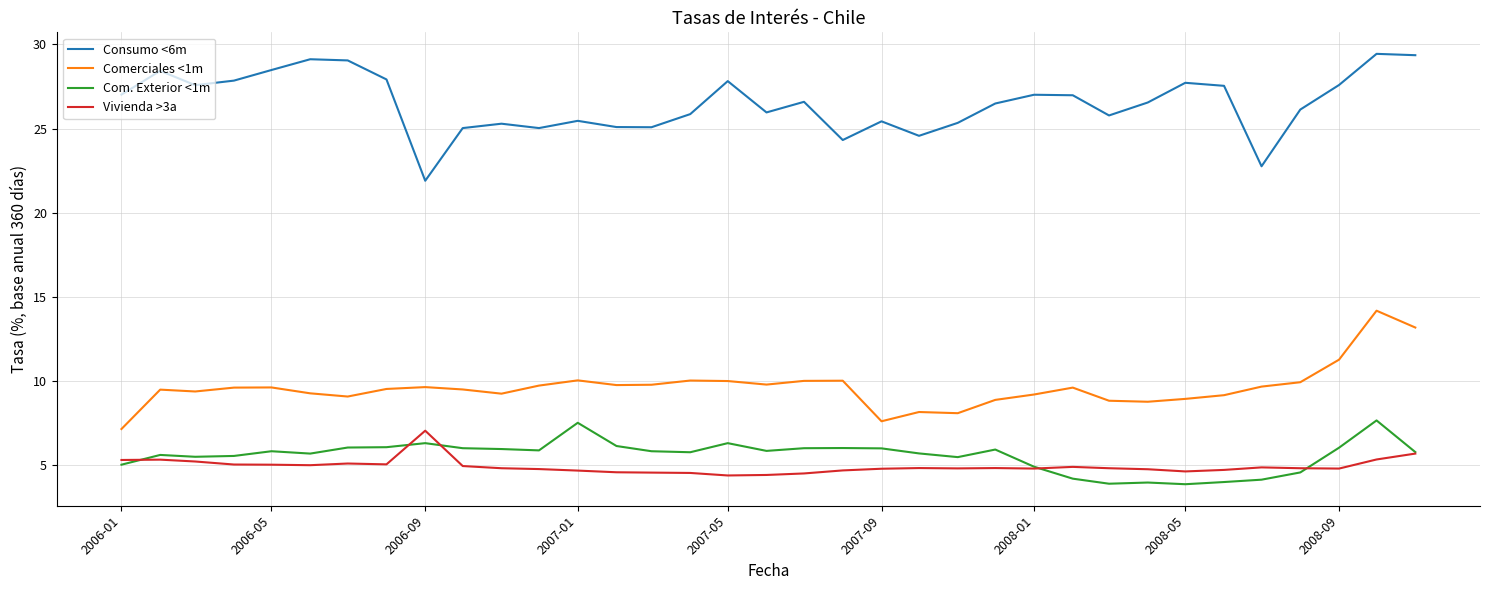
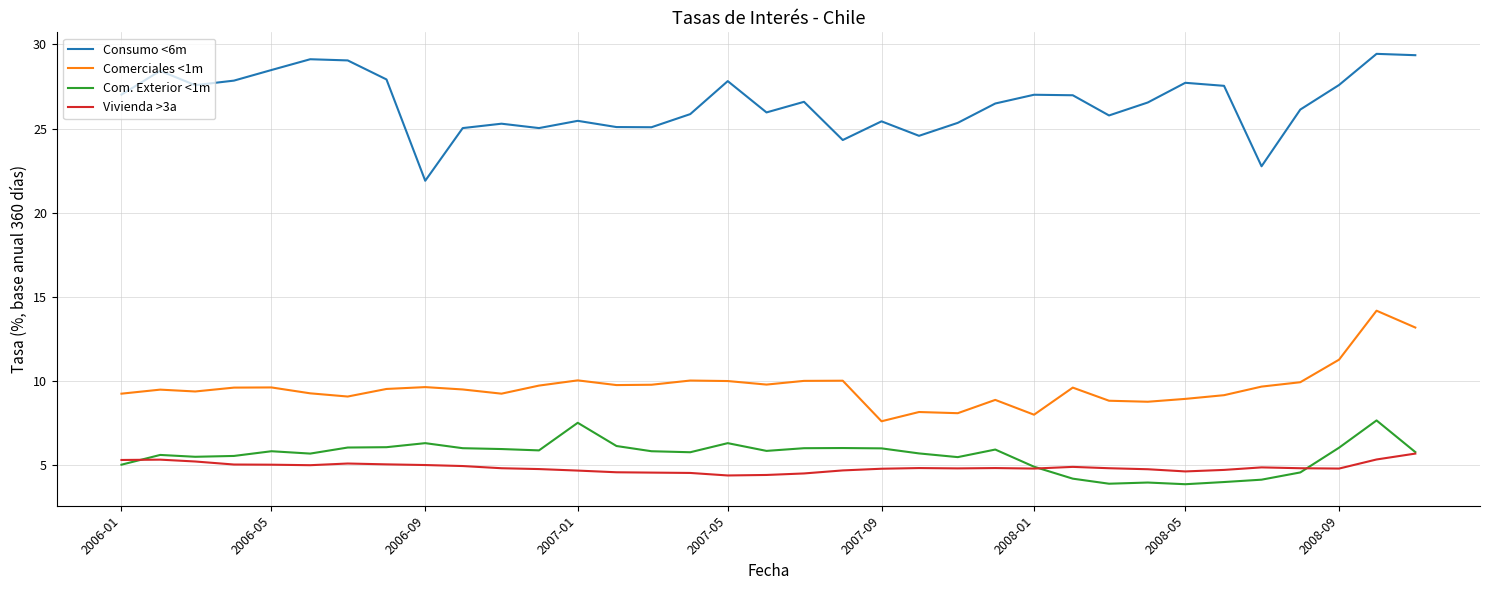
  {
    "Consumo <6m": {
      "2006-05": 28.5,
      "2006-09": 21.9,
      "2007-01": 25.5,
      "2007-05": 27.8,
      "2007-09": 25.4,
      "2008-01": 27.0,
      "2008-05": 27.7,
      "2008-09": 27.6
    },
    "Comerciales <1m": {
-     "2006-01": 7.2,
+     "2006-01": 9.3,
      "2006-05": 9.6,
      "2006-09": 9.6,
      "2007-01": 10.0,
      "2007-05": 10.0,
      "2007-09": 7.6,
-     "2008-01": 9.2,
+     "2008-01": 8.0,
      "2008-05": 8.9,
      "2008-09": 11.3
    },
    "Com. Exterior <1m": {
      "2006-01": 5.0,
      "2006-05": 5.8,
      "2006-09": 6.3,
      "2007-01": 7.5,
      "2007-05": 6.3,
      "2007-09": 6.0,
      "2008-05": 3.9,
      "2008-09": 6.0
    },
    "Vivienda >3a": {
      "2006-01": 5.3,
      "2006-05": 5.0,
-     "2006-09": 7.1,
+     "2006-09": 5.0,
      "2007-01": 4.7,
      "2007-05": 4.4,
      "2007-09": 4.8,
      "2008-05": 4.6,
      "2008-09": 4.8
    }
  }
